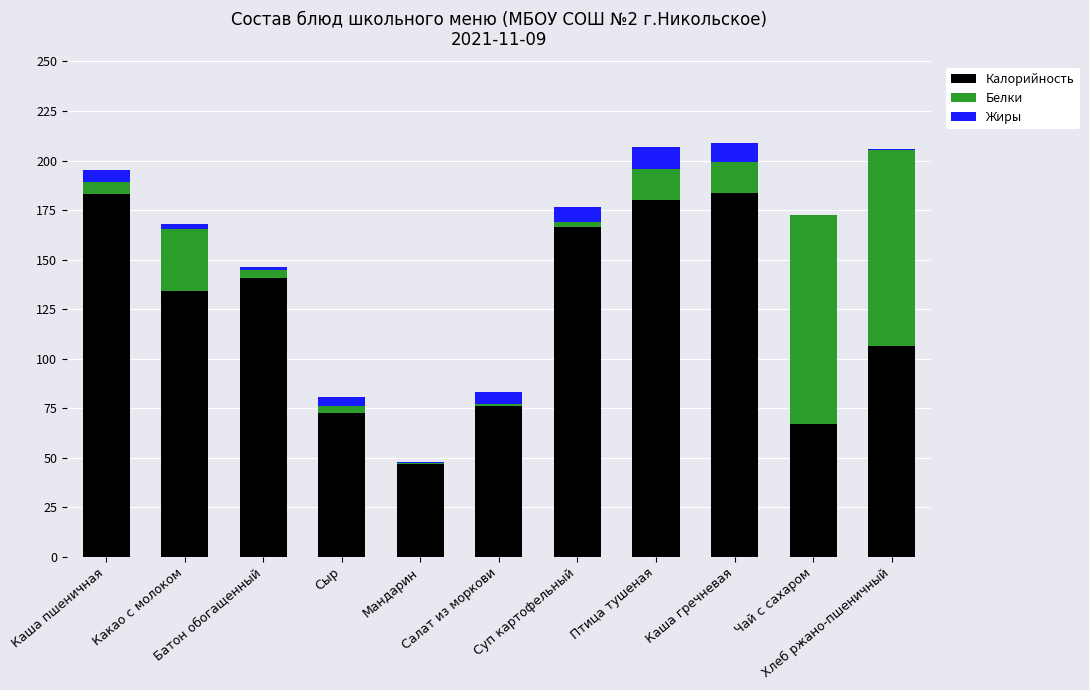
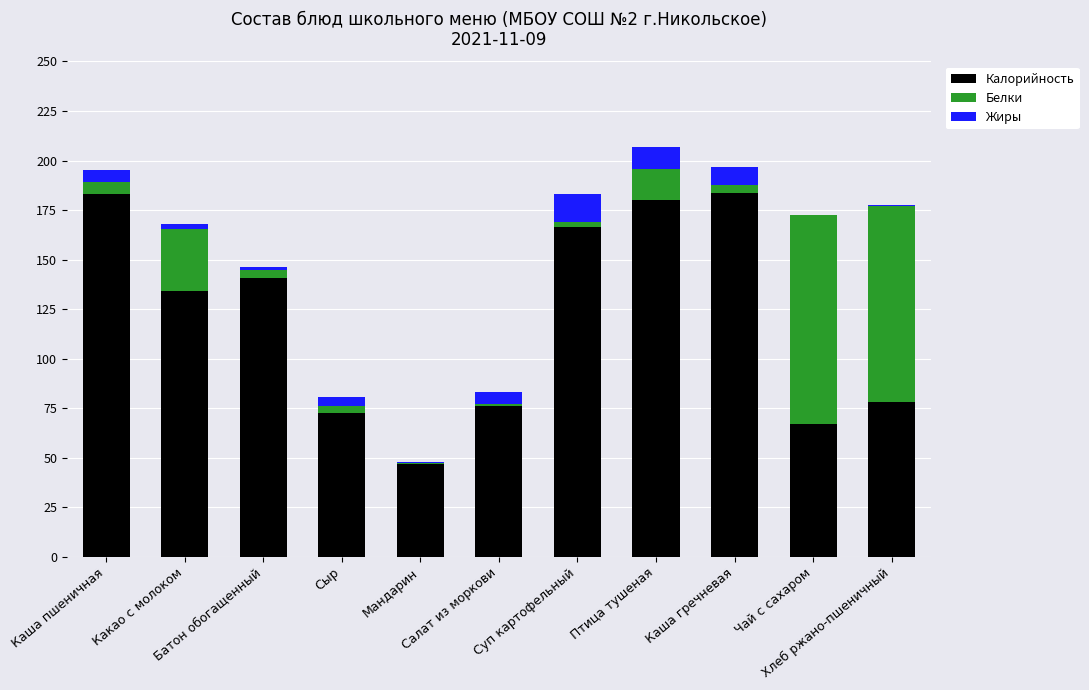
  {
    "Калорийность": {
      "Каша пшеничная": 183,
      "Какао с молоком": 134,
      "Батон обогащенный": 141,
      "Сыр": 73,
      "Мандарин": 47,
      "Салат из моркови": 76,
      "Суп картофельный": 167,
      "Птица тушеная": 180,
      "Каша гречневая": 184,
      "Чай с сахаром": 67,
-     "Хлеб ржано-пшеничный": 106
+     "Хлеб ржано-пшеничный": 78
    },
    "Белки": {
      "Каша пшеничная": 6,
      "Какао с молоком": 31,
      "Батон обогащенный": 4,
      "Сыр": 3,
      "Суп картофельный": 3,
      "Птица тушеная": 16,
-     "Каша гречневая": 16,
+     "Каша гречневая": 4,
      "Чай с сахаром": 105,
      "Хлеб ржано-пшеничный": 99
    },
    "Жиры": {
      "Каша пшеничная": 6,
      "Какао с молоком": 3,
      "Батон обогащенный": 2,
      "Сыр": 4,
      "Салат из моркови": 6,
-     "Суп картофельный": 8,
+     "Суп картофельный": 14,
      "Птица тушеная": 12,
      "Каша гречневая": 9,
      "Чай с сахаром": 0
    }
  }
